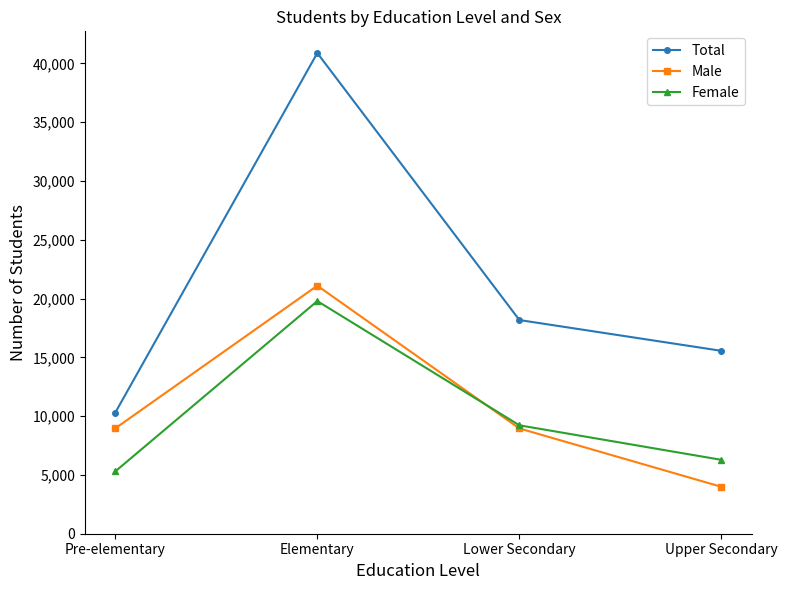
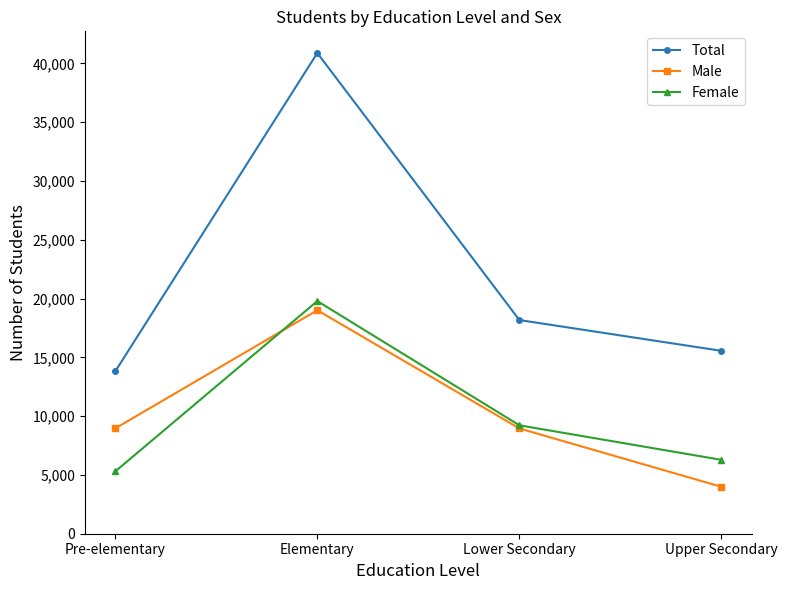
  {
    "Total": {
-     "Pre-elementary": "10,300",
+     "Pre-elementary": "13,800",
      "Elementary": "40,900",
      "Lower Secondary": "18,200",
      "Upper Secondary": "15,600"
    },
    "Male": {
      "Pre-elementary": "9,000",
-     "Elementary": "21,100",
+     "Elementary": "19,000",
      "Lower Secondary": "9,000",
      "Upper Secondary": "4,000"
    },
    "Female": {
      "Pre-elementary": "5,300",
      "Elementary": "19,800",
      "Lower Secondary": "9,200",
      "Upper Secondary": "6,300"
    }
  }
